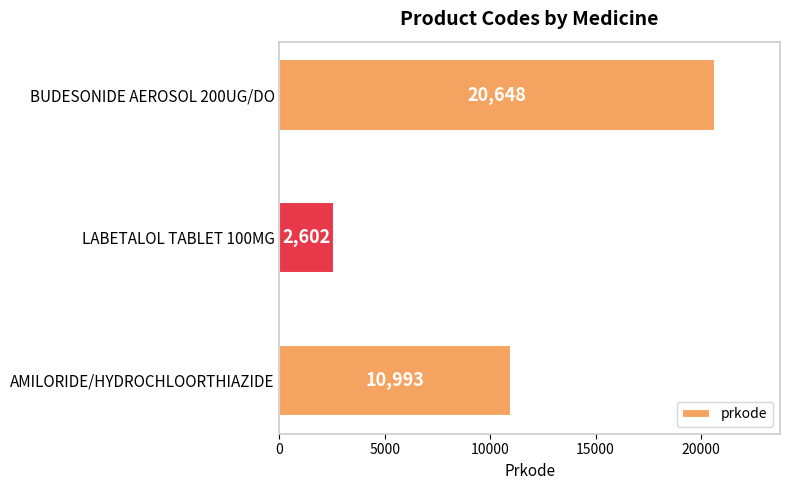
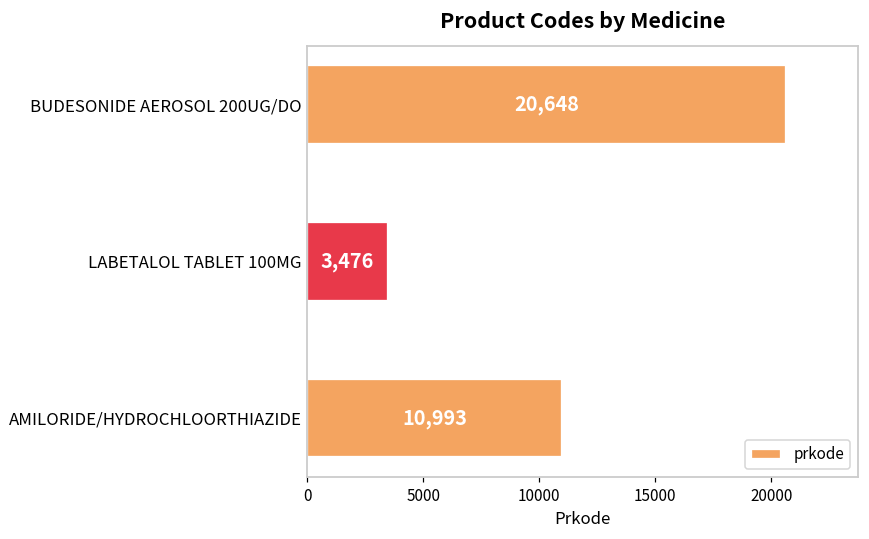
  {
    "BUDESONIDE AEROSOL 200UG/DO": "20,648",
-   "LABETALOL TABLET 100MG": "2,602",
+   "LABETALOL TABLET 100MG": "3,476",
    "AMILORIDE/HYDROCHLOORTHIAZIDE": "10,993"
  }
